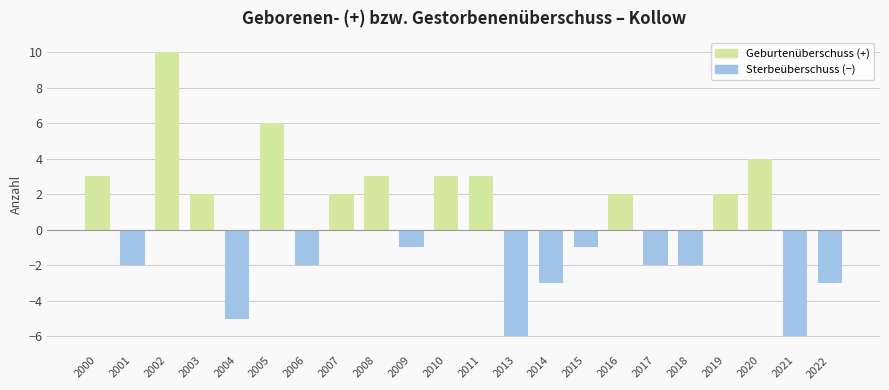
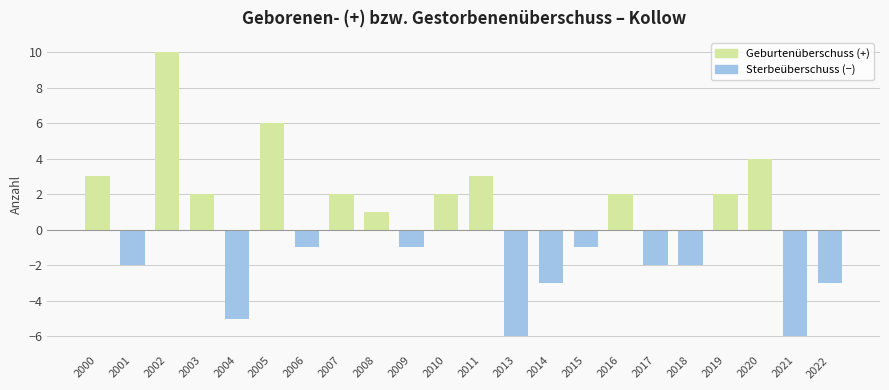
  {
    "2000": 3,
    "2001": -2,
    "2002": 10,
    "2003": 2,
    "2004": -5,
    "2005": 6,
-   "2006": -2,
+   "2006": -1,
    "2007": 2,
-   "2008": 3,
+   "2008": 1,
    "2009": -1,
-   "2010": 3,
+   "2010": 2,
    "2011": 3,
    "2013": -6,
    "2014": -3,
    "2015": -1,
    "2016": 2,
    "2017": -2,
    "2018": -2,
    "2019": 2,
    "2020": 4,
    "2021": -6,
    "2022": -3
  }
